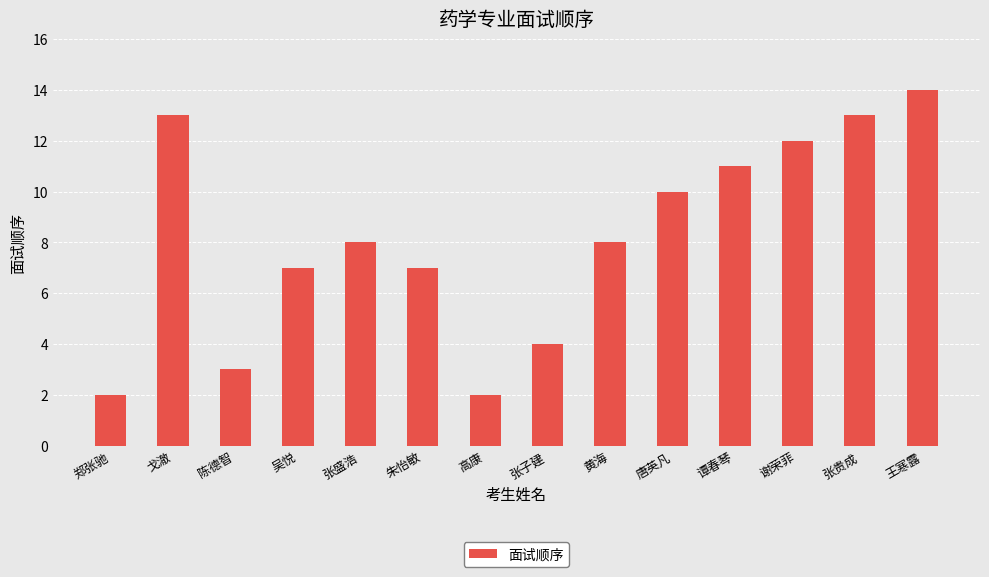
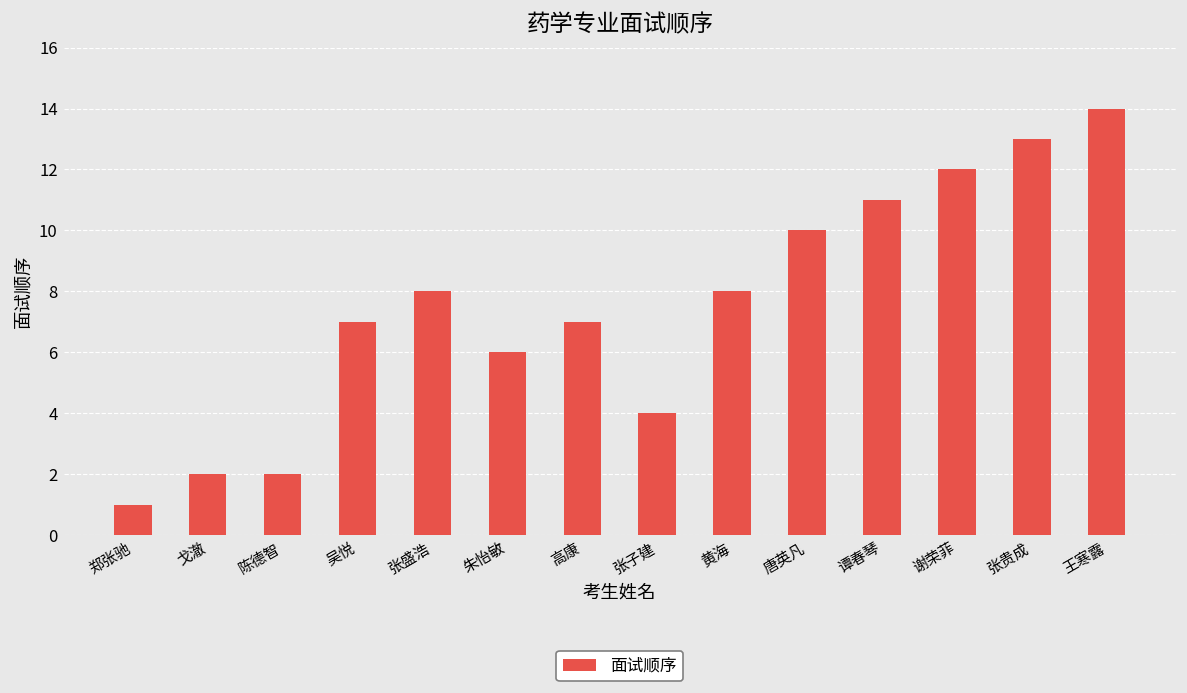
  {
-   "郑张驰": 2,
-   "戈澈": 13,
-   "陈德智": 3,
+   "郑张驰": 1,
+   "戈澈": 2,
+   "陈德智": 2,
    "吴悦": 7,
    "张盛浩": 8,
-   "朱怡敏": 7,
-   "高康": 2,
+   "朱怡敏": 6,
+   "高康": 7,
    "张子建": 4,
    "黄海": 8,
    "唐英凡": 10,
    "谭春琴": 11,
    "谢荣菲": 12,
    "张贵成": 13,
    "王寒露": 14
  }
